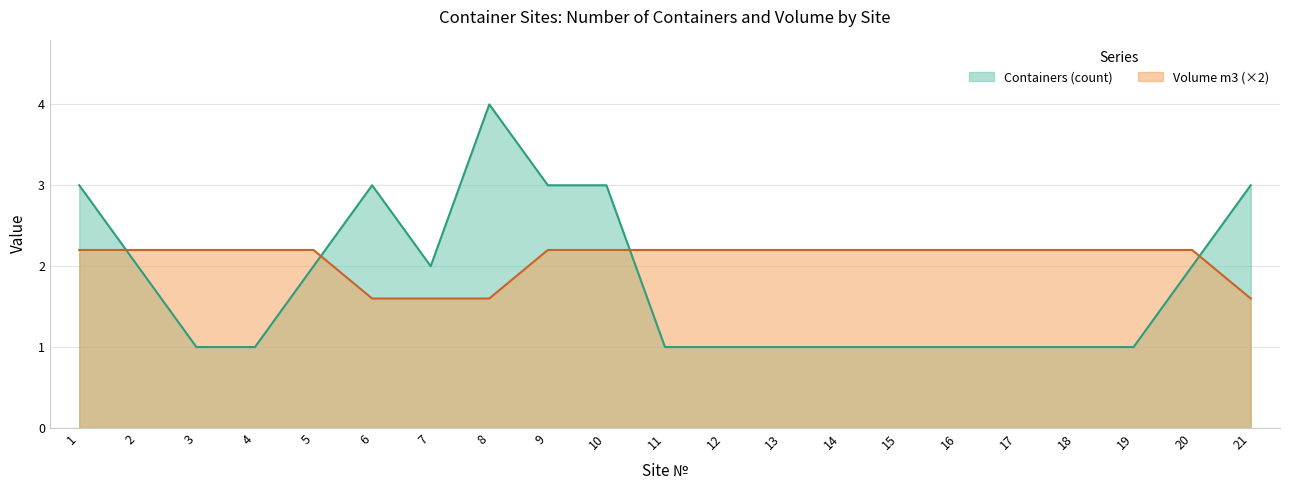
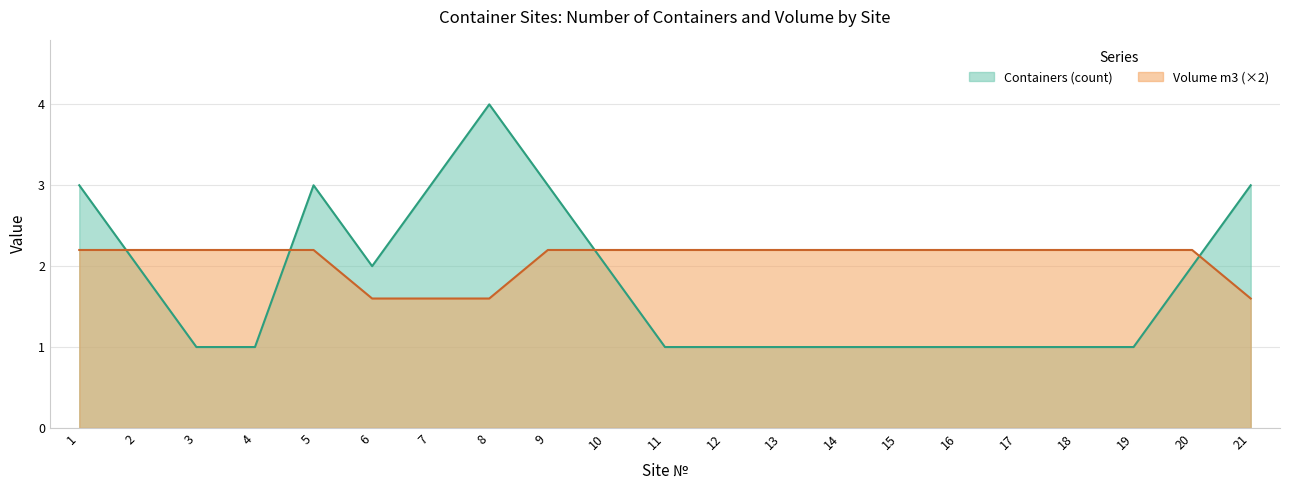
  {
    "Containers (count)": {
      "1": 3,
      "2": 2,
      "3": 1,
      "4": 1,
-     "5": 2,
-     "6": 3,
-     "7": 2,
+     "5": 3,
+     "6": 2,
+     "7": 3,
      "8": 4,
      "9": 3,
-     "10": 3,
+     "10": 2,
      "11": 1,
      "12": 1,
      "13": 1,
      "14": 1,
      "15": 1,
      "16": 1,
      "17": 1,
      "18": 1,
      "19": 1,
      "20": 2,
      "21": 3
    },
    "Volume m3 (×2)": {
      "1": 2.2,
      "2": 2.2,
      "3": 2.2,
      "4": 2.2,
      "5": 2.2,
      "6": 1.6,
      "7": 1.6,
      "8": 1.6,
      "9": 2.2,
      "10": 2.2,
      "11": 2.2,
      "12": 2.2,
      "13": 2.2,
      "14": 2.2,
      "15": 2.2,
      "16": 2.2,
      "17": 2.2,
      "18": 2.2,
      "19": 2.2,
      "20": 2.2,
      "21": 1.6
    }
  }
